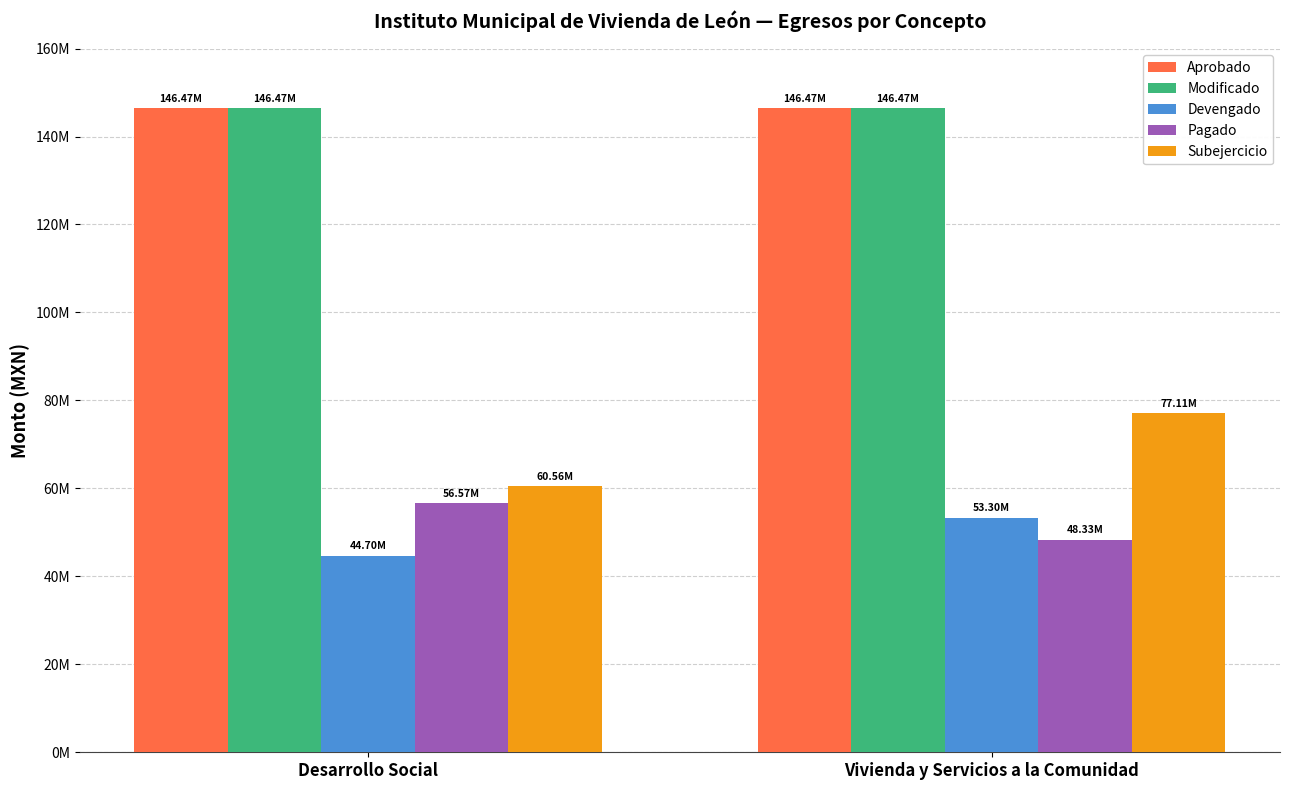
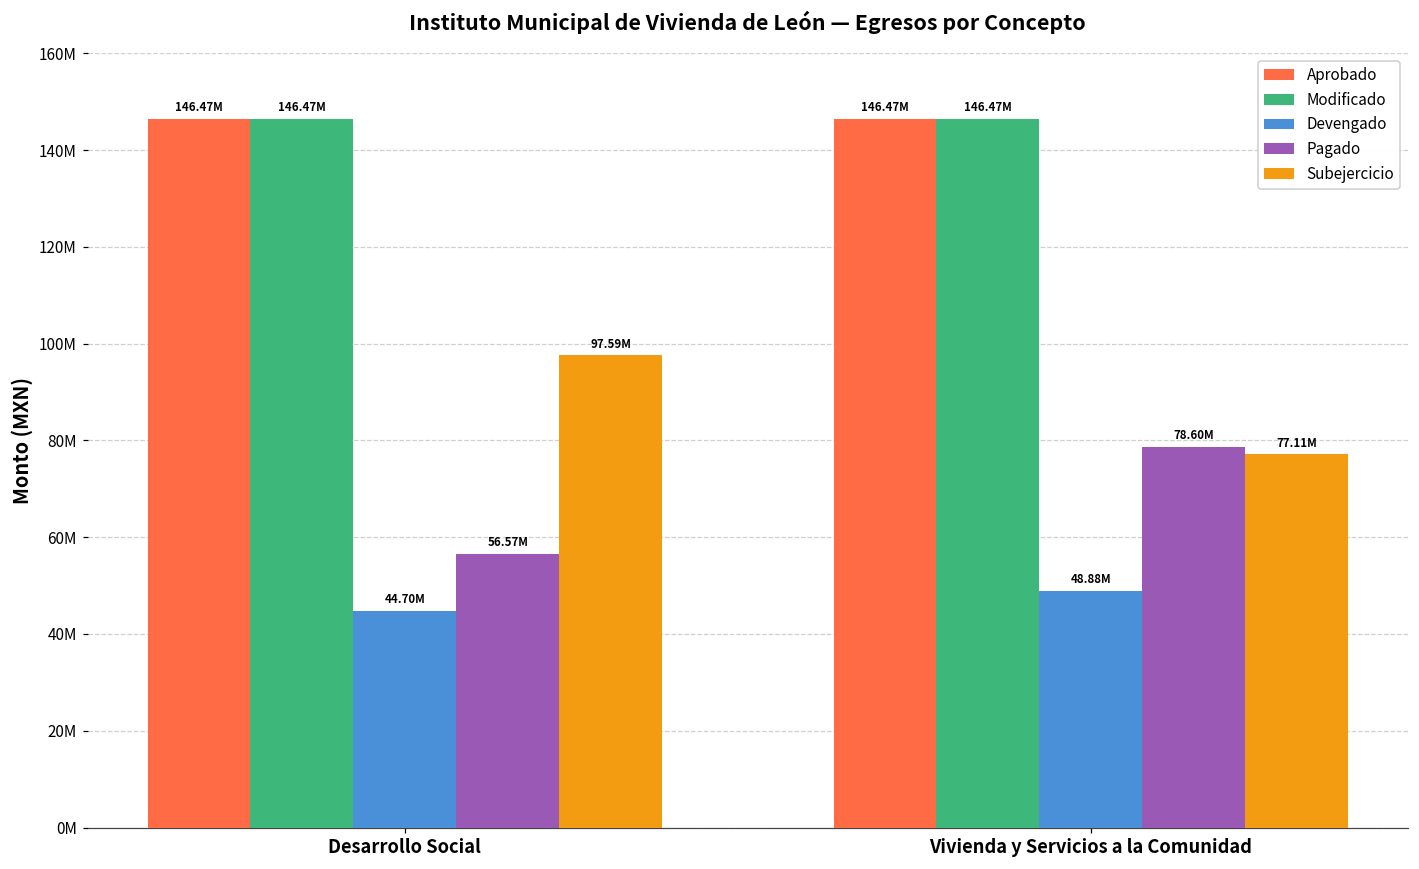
  {
    "Aprobado": {
      "Desarrollo Social": "146.47M",
      "Vivienda y Servicios a la Comunidad": "146.47M"
    },
    "Modificado": {
      "Desarrollo Social": "146.47M",
      "Vivienda y Servicios a la Comunidad": "146.47M"
    },
    "Devengado": {
      "Desarrollo Social": "44.70M",
-     "Vivienda y Servicios a la Comunidad": "53.30M"
+     "Vivienda y Servicios a la Comunidad": "48.88M"
    },
    "Pagado": {
      "Desarrollo Social": "56.57M",
-     "Vivienda y Servicios a la Comunidad": "48.33M"
+     "Vivienda y Servicios a la Comunidad": "78.60M"
    },
    "Subejercicio": {
-     "Desarrollo Social": "60.56M",
+     "Desarrollo Social": "97.59M",
      "Vivienda y Servicios a la Comunidad": "77.11M"
    }
  }
